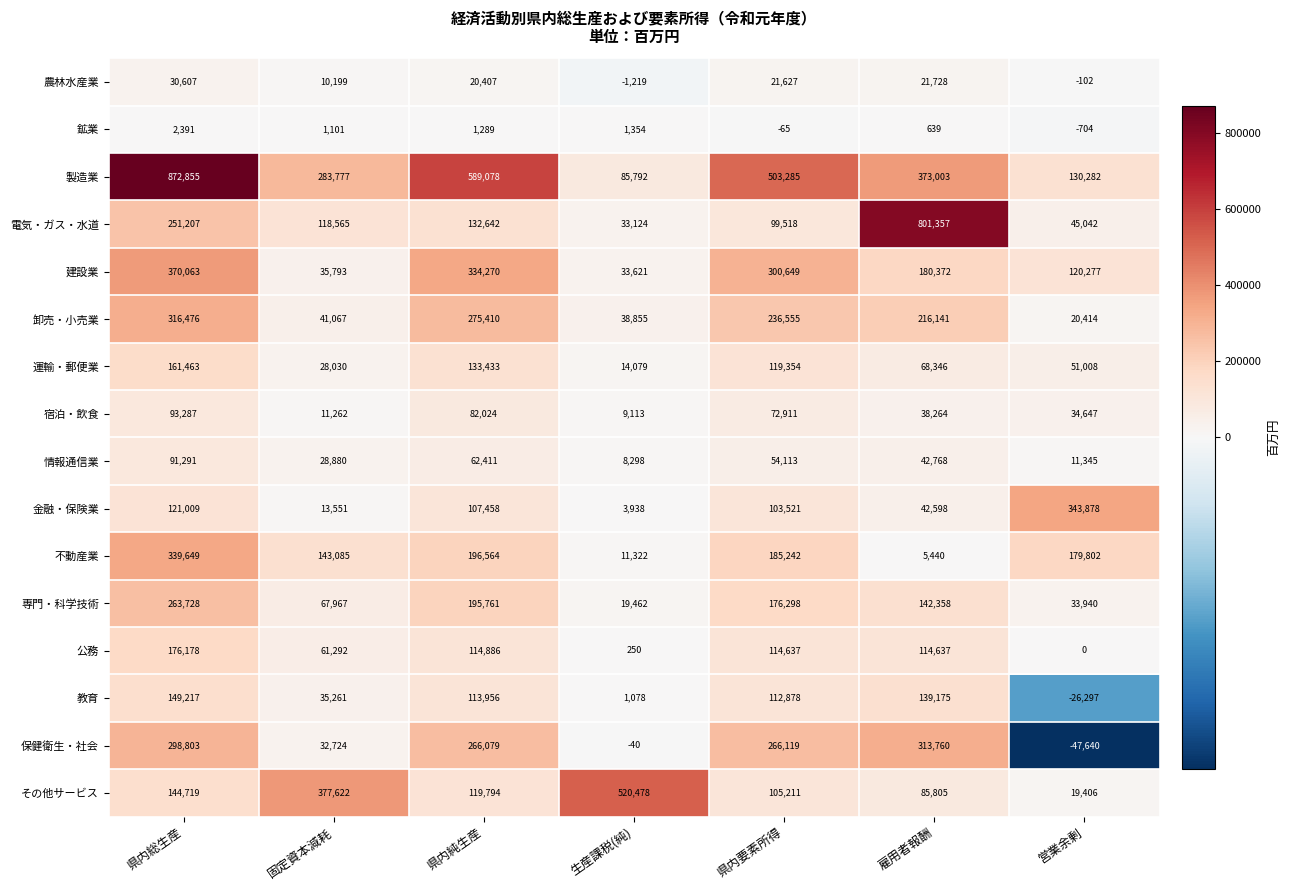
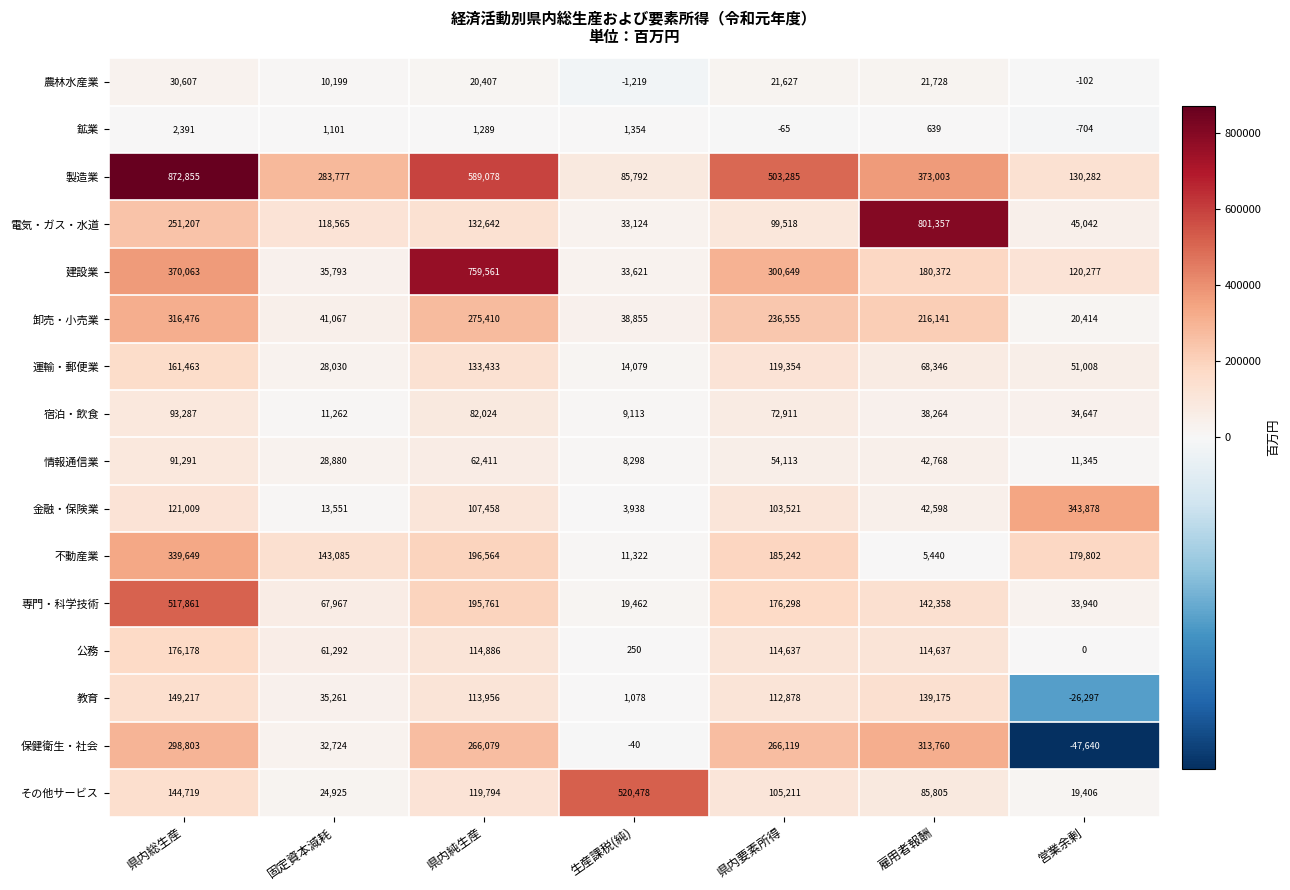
  {
    "農林水産業": {
      "県内総生産": "30,607",
      "固定資本減耗": "10,199",
      "県内純生産": "20,407",
      "生産課税(純)": "-1,219",
      "県内要素所得": "21,627",
      "雇用者報酬": "21,728",
      "営業余剰": "-102"
    },
    "鉱業": {
      "県内総生産": "2,391",
      "固定資本減耗": "1,101",
      "県内純生産": "1,289",
      "生産課税(純)": "1,354",
      "県内要素所得": "-65",
      "雇用者報酬": "639",
      "営業余剰": "-704"
    },
    "製造業": {
      "県内総生産": "872,855",
      "固定資本減耗": "283,777",
      "県内純生産": "589,078",
      "生産課税(純)": "85,792",
      "県内要素所得": "503,285",
      "雇用者報酬": "373,003",
      "営業余剰": "130,282"
    },
    "電気・ガス・水道": {
      "県内総生産": "251,207",
      "固定資本減耗": "118,565",
      "県内純生産": "132,642",
      "生産課税(純)": "33,124",
      "県内要素所得": "99,518",
      "雇用者報酬": "801,357",
      "営業余剰": "45,042"
    },
    "建設業": {
      "県内総生産": "370,063",
      "固定資本減耗": "35,793",
-     "県内純生産": "334,270",
+     "県内純生産": "759,561",
      "生産課税(純)": "33,621",
      "県内要素所得": "300,649",
      "雇用者報酬": "180,372",
      "営業余剰": "120,277"
    },
    "卸売・小売業": {
      "県内総生産": "316,476",
      "固定資本減耗": "41,067",
      "県内純生産": "275,410",
      "生産課税(純)": "38,855",
      "県内要素所得": "236,555",
      "雇用者報酬": "216,141",
      "営業余剰": "20,414"
    },
    "運輸・郵便業": {
      "県内総生産": "161,463",
      "固定資本減耗": "28,030",
      "県内純生産": "133,433",
      "生産課税(純)": "14,079",
      "県内要素所得": "119,354",
      "雇用者報酬": "68,346",
      "営業余剰": "51,008"
    },
    "宿泊・飲食": {
      "県内総生産": "93,287",
      "固定資本減耗": "11,262",
      "県内純生産": "82,024",
      "生産課税(純)": "9,113",
      "県内要素所得": "72,911",
      "雇用者報酬": "38,264",
      "営業余剰": "34,647"
    },
    "情報通信業": {
      "県内総生産": "91,291",
      "固定資本減耗": "28,880",
      "県内純生産": "62,411",
      "生産課税(純)": "8,298",
      "県内要素所得": "54,113",
      "雇用者報酬": "42,768",
      "営業余剰": "11,345"
    },
    "金融・保険業": {
      "県内総生産": "121,009",
      "固定資本減耗": "13,551",
      "県内純生産": "107,458",
      "生産課税(純)": "3,938",
      "県内要素所得": "103,521",
      "雇用者報酬": "42,598",
      "営業余剰": "343,878"
    },
    "不動産業": {
      "県内総生産": "339,649",
      "固定資本減耗": "143,085",
      "県内純生産": "196,564",
      "生産課税(純)": "11,322",
      "県内要素所得": "185,242",
      "雇用者報酬": "5,440",
      "営業余剰": "179,802"
    },
    "専門・科学技術": {
-     "県内総生産": "263,728",
+     "県内総生産": "517,861",
      "固定資本減耗": "67,967",
      "県内純生産": "195,761",
      "生産課税(純)": "19,462",
      "県内要素所得": "176,298",
      "雇用者報酬": "142,358",
      "営業余剰": "33,940"
    },
    "公務": {
      "県内総生産": "176,178",
      "固定資本減耗": "61,292",
      "県内純生産": "114,886",
      "生産課税(純)": "250",
      "県内要素所得": "114,637",
      "雇用者報酬": "114,637",
      "営業余剰": "0"
    },
    "教育": {
      "県内総生産": "149,217",
      "固定資本減耗": "35,261",
      "県内純生産": "113,956",
      "生産課税(純)": "1,078",
      "県内要素所得": "112,878",
      "雇用者報酬": "139,175",
      "営業余剰": "-26,297"
    },
    "保健衛生・社会": {
      "県内総生産": "298,803",
      "固定資本減耗": "32,724",
      "県内純生産": "266,079",
      "生産課税(純)": "-40",
      "県内要素所得": "266,119",
      "雇用者報酬": "313,760",
      "営業余剰": "-47,640"
    },
    "その他サービス": {
      "県内総生産": "144,719",
-     "固定資本減耗": "377,622",
+     "固定資本減耗": "24,925",
      "県内純生産": "119,794",
      "生産課税(純)": "520,478",
      "県内要素所得": "105,211",
      "雇用者報酬": "85,805",
      "営業余剰": "19,406"
    }
  }
